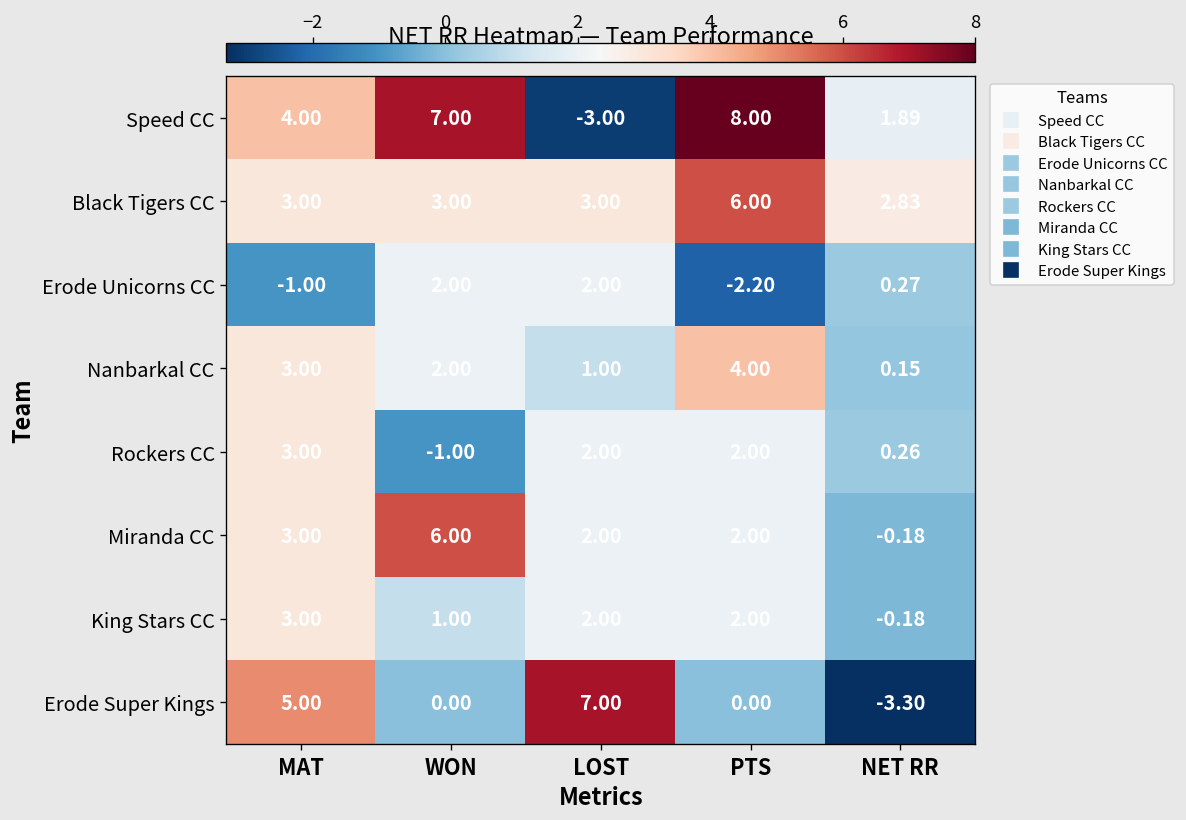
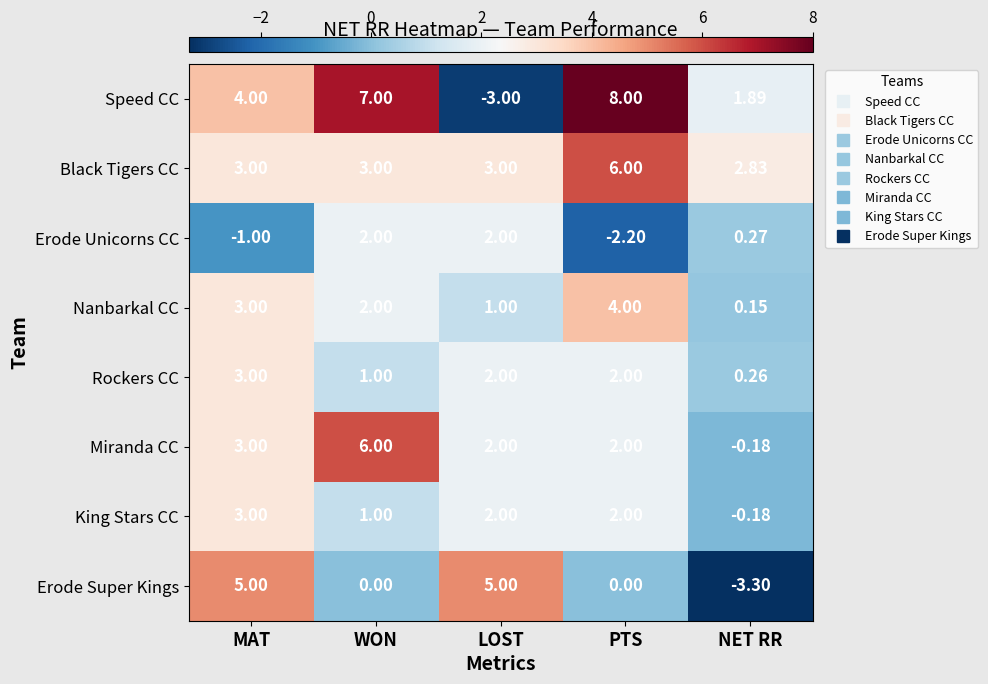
  {
    "Speed CC": {
      "MAT": 4.00,
      "WON": 7.00,
      "LOST": -3.00,
      "PTS": 8.00
    },
    "Black Tigers CC": {
      "PTS": 6.00
    },
    "Erode Unicorns CC": {
      "MAT": -1.00,
      "PTS": -2.20,
      "NET RR": 0.27
    },
    "Nanbarkal CC": {
      "LOST": 1.00,
      "PTS": 4.00,
      "NET RR": 0.15
    },
    "Rockers CC": {
-     "WON": -1.00,
+     "WON": 1.00,
      "NET RR": 0.26
    },
    "Miranda CC": {
      "WON": 6.00,
      "NET RR": -0.18
    },
    "King Stars CC": {
      "WON": 1.00,
      "NET RR": -0.18
    },
    "Erode Super Kings": {
      "MAT": 5.00,
      "WON": 0.00,
-     "LOST": 7.00,
+     "LOST": 5.00,
      "PTS": 0.00,
      "NET RR": -3.30
    }
  }
